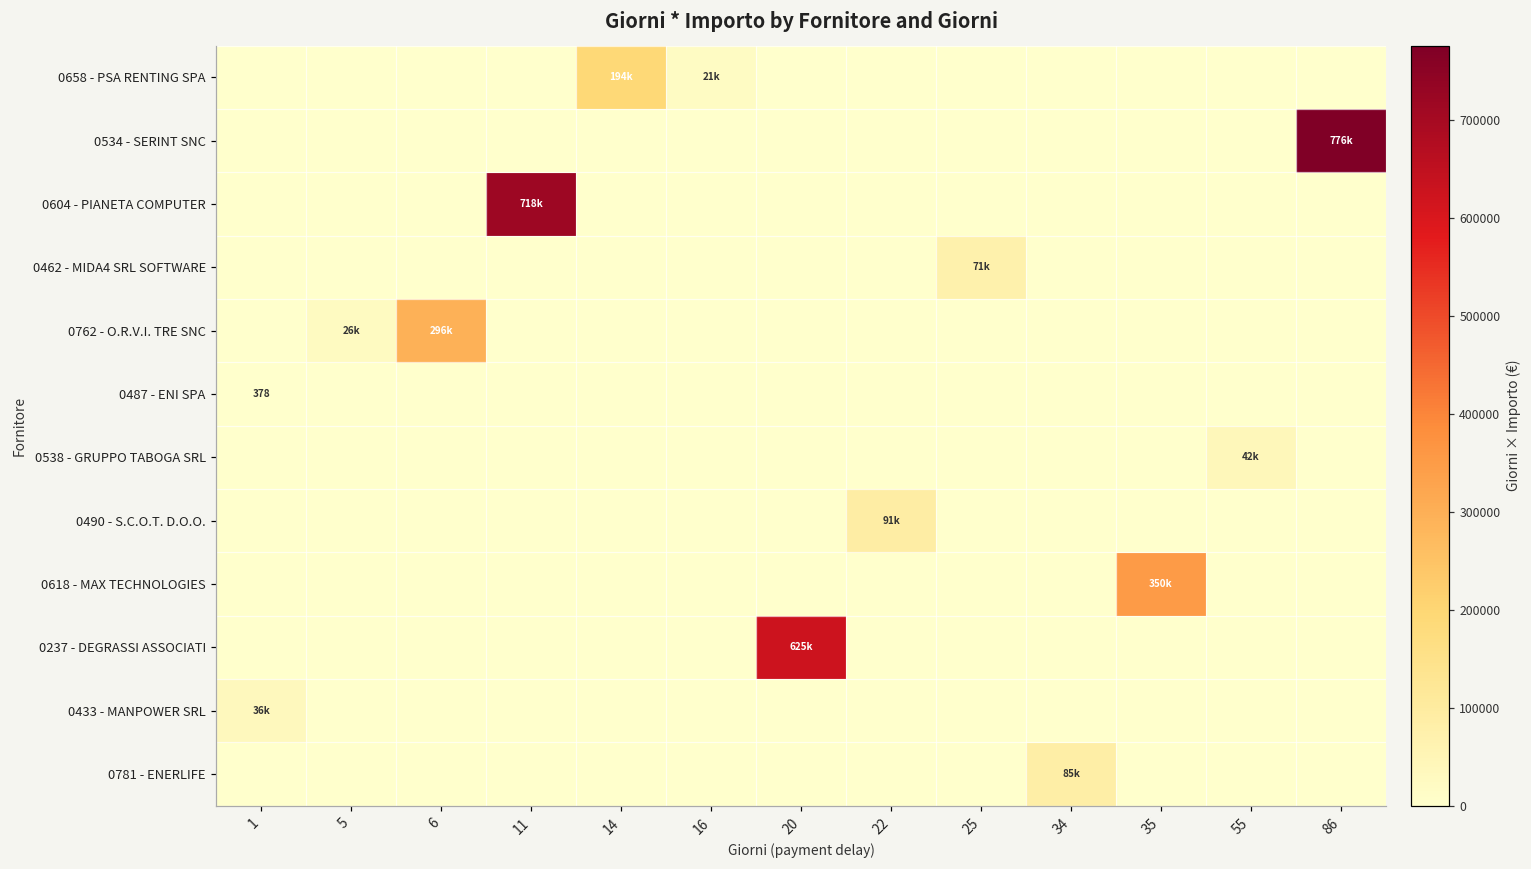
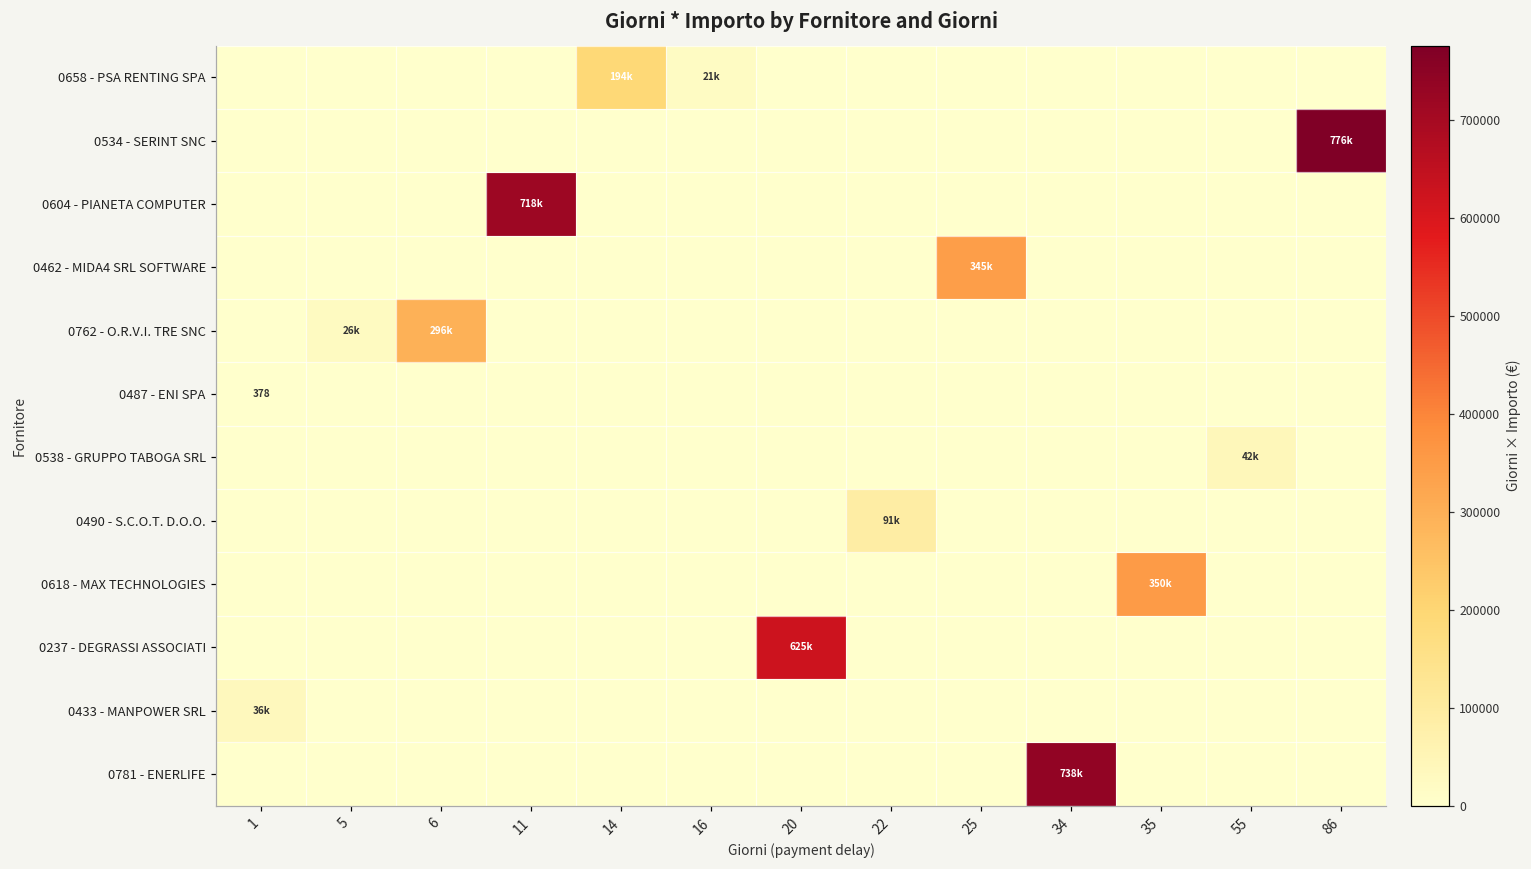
  {
    "0658 - PSA RENTING SPA": {
      "14": "194k",
      "16": "21k"
    },
    "0534 - SERINT SNC": {
      "86": "776k"
    },
    "0604 - PIANETA COMPUTER": {
      "11": "718k"
    },
    "0462 - MIDA4 SRL SOFTWARE": {
-     "25": "71k"
+     "25": "345k"
    },
    "0762 - O.R.V.I. TRE SNC": {
      "5": "26k",
      "6": "296k"
    },
    "0487 - ENI SPA": {
      "1": "378"
    },
    "0538 - GRUPPO TABOGA SRL": {
      "55": "42k"
    },
    "0490 - S.C.O.T. D.O.O.": {
      "22": "91k"
    },
    "0618 - MAX TECHNOLOGIES": {
      "35": "350k"
    },
    "0237 - DEGRASSI ASSOCIATI": {
      "20": "625k"
    },
    "0433 - MANPOWER SRL": {
      "1": "36k"
    },
    "0781 - ENERLIFE": {
-     "34": "85k"
+     "34": "738k"
    }
  }
